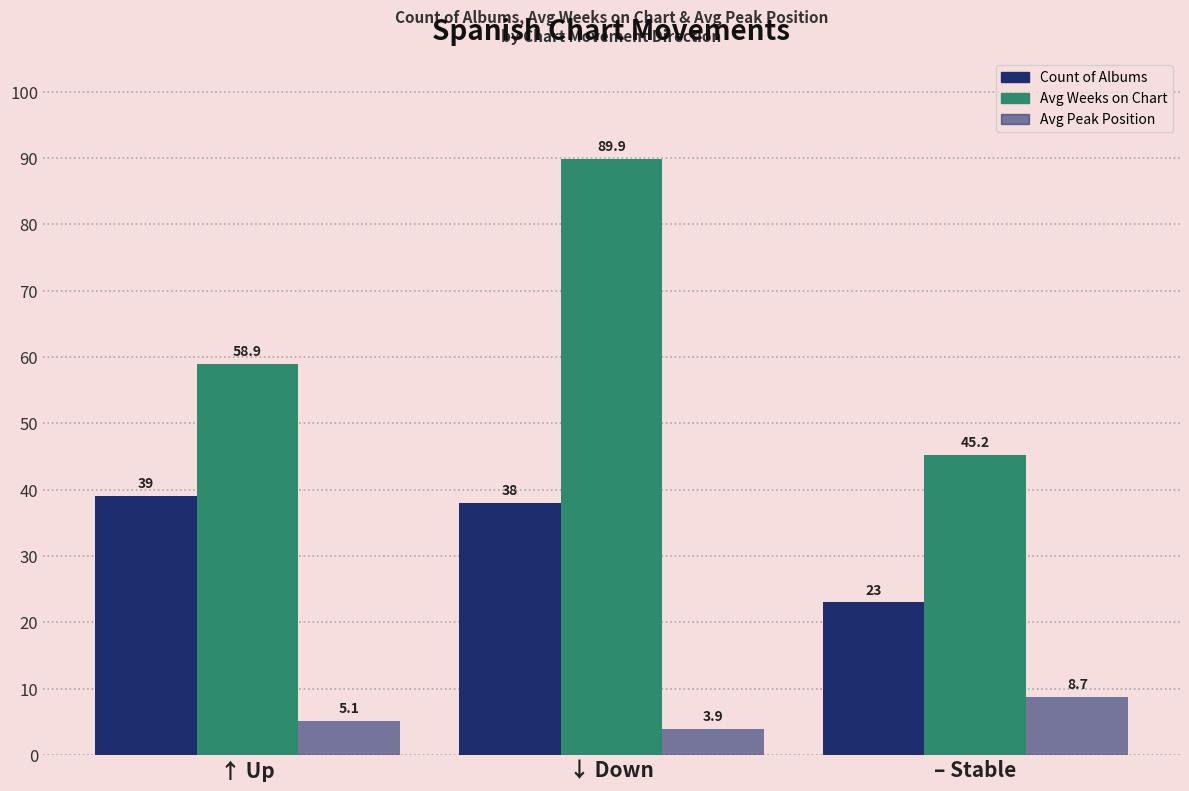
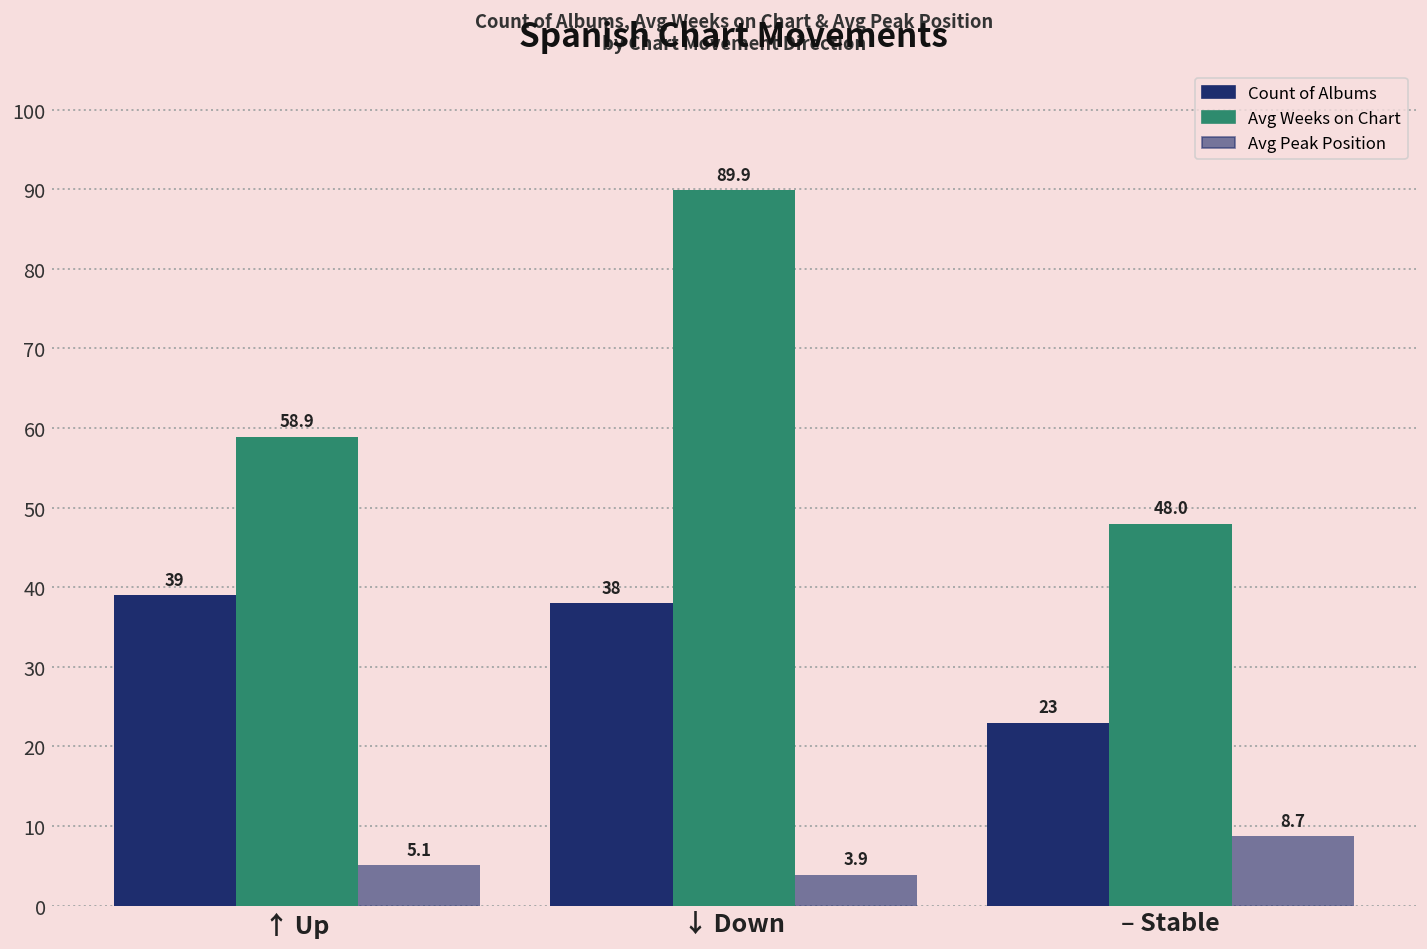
  {
    "Avg Weeks on Chart": {
      "↑ Up": 58.9,
      "↓ Down": 89.9,
-     "– Stable": 45.2
+     "– Stable": 48.0
    }
  }
